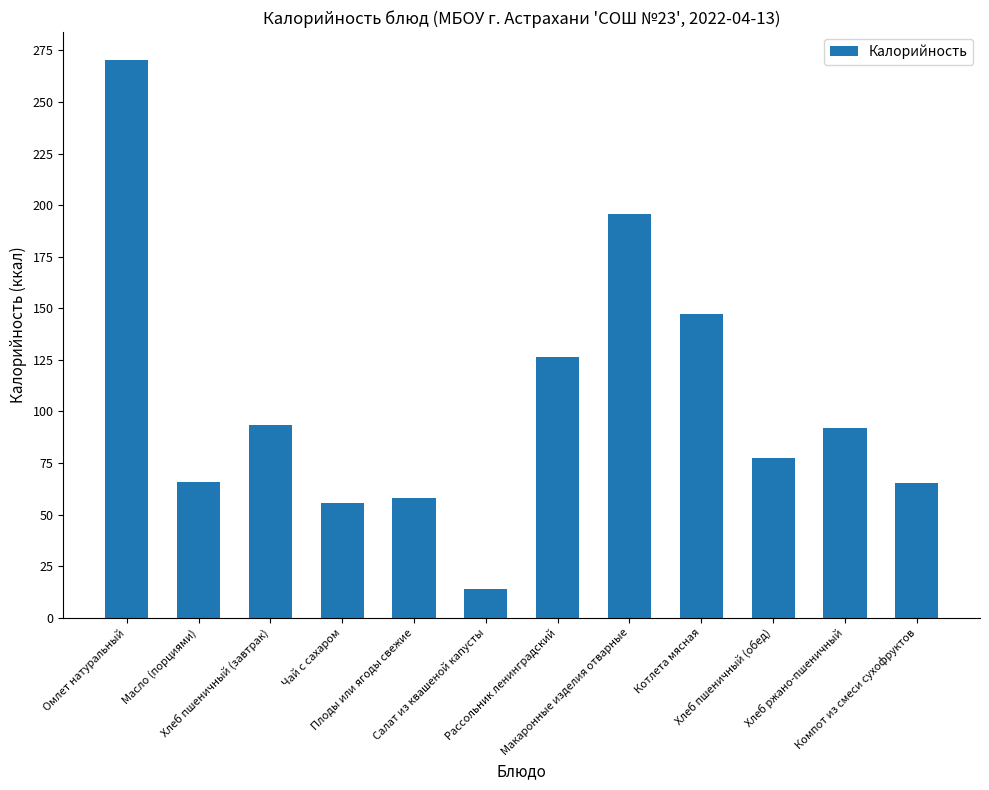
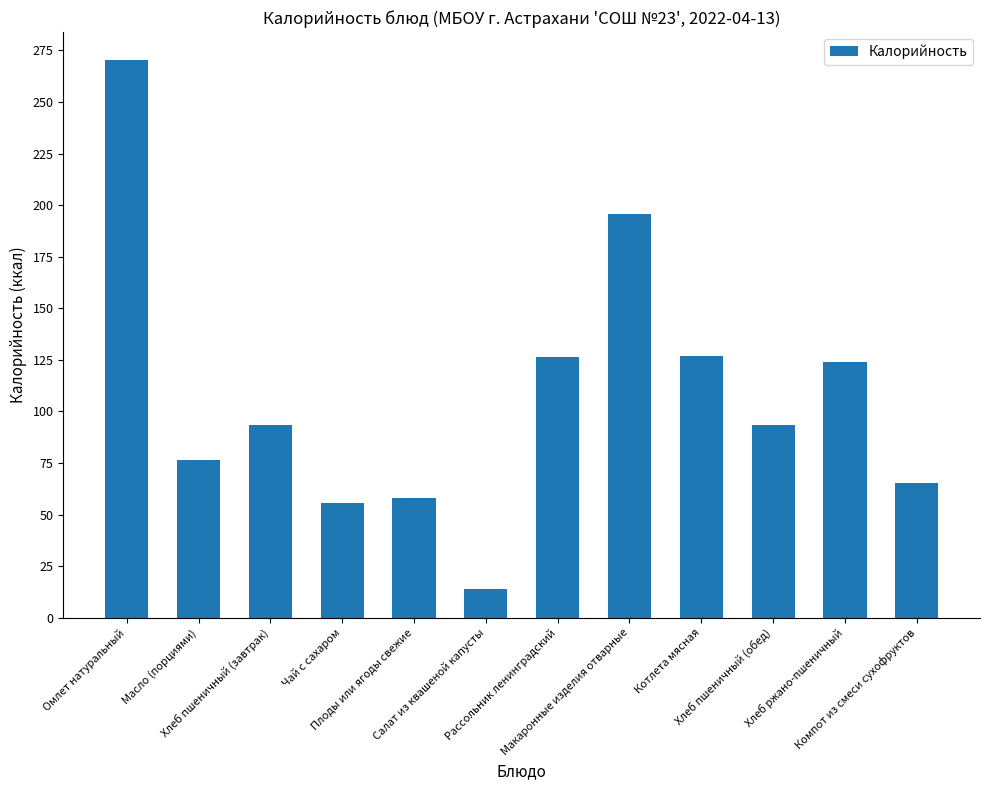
  {
    "Омлет натуральный": 270,
-   "Масло (порциями)": 66,
+   "Масло (порциями)": 76,
    "Хлеб пшеничный (завтрак)": 94,
    "Чай с сахаром": 56,
    "Плоды или ягоды свежие": 58,
    "Салат из квашеной капусты": 14,
    "Рассольник ленинградский": 127,
    "Макаронные изделия отварные": 196,
-   "Котлета мясная": 147,
-   "Хлеб пшеничный (обед)": 77,
-   "Хлеб ржано-пшеничный": 92,
+   "Котлета мясная": 127,
+   "Хлеб пшеничный (обед)": 94,
+   "Хлеб ржано-пшеничный": 124,
    "Компот из смеси сухофруктов": 65
  }
